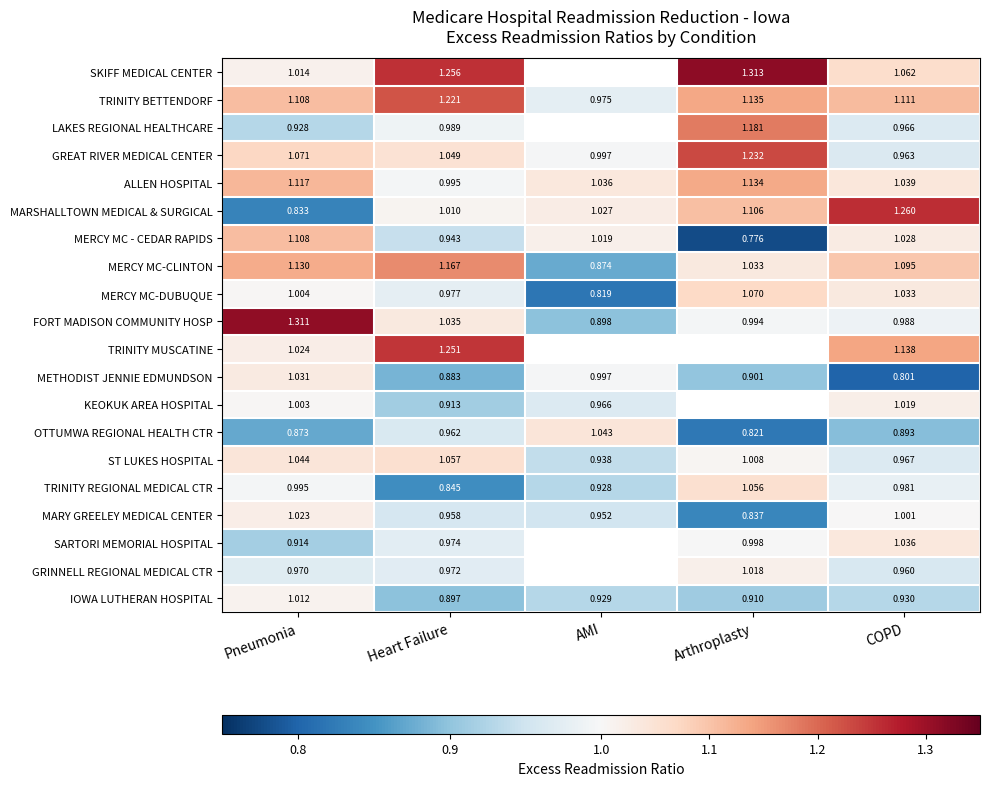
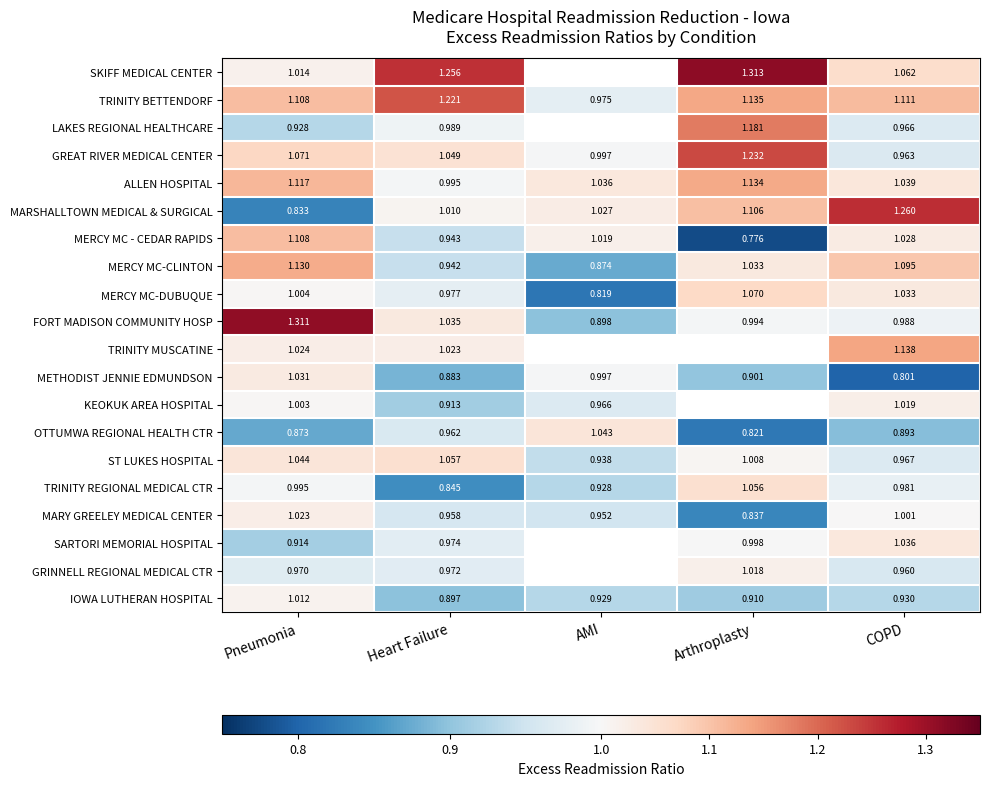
  {
    "SKIFF MEDICAL CENTER": {
      "Pneumonia": 1.014,
      "Heart Failure": 1.256,
      "Arthroplasty": 1.313,
      "COPD": 1.062
    },
    "TRINITY BETTENDORF": {
      "Pneumonia": 1.108,
      "Heart Failure": 1.221,
      "AMI": 0.975,
      "Arthroplasty": 1.135,
      "COPD": 1.111
    },
    "LAKES REGIONAL HEALTHCARE": {
      "Pneumonia": 0.928,
      "Heart Failure": 0.989,
      "Arthroplasty": 1.181,
      "COPD": 0.966
    },
    "GREAT RIVER MEDICAL CENTER": {
      "Pneumonia": 1.071,
      "Heart Failure": 1.049,
      "AMI": 0.997,
      "Arthroplasty": 1.232,
      "COPD": 0.963
    },
    "ALLEN HOSPITAL": {
      "Pneumonia": 1.117,
      "Heart Failure": 0.995,
      "AMI": 1.036,
      "Arthroplasty": 1.134,
      "COPD": 1.039
    },
    "MARSHALLTOWN MEDICAL & SURGICAL": {
      "Pneumonia": 0.833,
      "Heart Failure": 1.010,
      "AMI": 1.027,
      "Arthroplasty": 1.106,
      "COPD": 1.260
    },
    "MERCY MC - CEDAR RAPIDS": {
      "Pneumonia": 1.108,
      "Heart Failure": 0.943,
      "AMI": 1.019,
      "Arthroplasty": 0.776,
      "COPD": 1.028
    },
    "MERCY MC-CLINTON": {
      "Pneumonia": 1.130,
-     "Heart Failure": 1.167,
+     "Heart Failure": 0.942,
      "AMI": 0.874,
      "Arthroplasty": 1.033,
      "COPD": 1.095
    },
    "MERCY MC-DUBUQUE": {
      "Pneumonia": 1.004,
      "Heart Failure": 0.977,
      "AMI": 0.819,
      "Arthroplasty": 1.070,
      "COPD": 1.033
    },
    "FORT MADISON COMMUNITY HOSP": {
      "Pneumonia": 1.311,
      "Heart Failure": 1.035,
      "AMI": 0.898,
      "Arthroplasty": 0.994,
      "COPD": 0.988
    },
    "TRINITY MUSCATINE": {
      "Pneumonia": 1.024,
-     "Heart Failure": 1.251,
+     "Heart Failure": 1.023,
      "COPD": 1.138
    },
    "METHODIST JENNIE EDMUNDSON": {
      "Pneumonia": 1.031,
      "Heart Failure": 0.883,
      "AMI": 0.997,
      "Arthroplasty": 0.901,
      "COPD": 0.801
    },
    "KEOKUK AREA HOSPITAL": {
      "Pneumonia": 1.003,
      "Heart Failure": 0.913,
      "AMI": 0.966,
      "COPD": 1.019
    },
    "OTTUMWA REGIONAL HEALTH CTR": {
      "Pneumonia": 0.873,
      "Heart Failure": 0.962,
      "AMI": 1.043,
      "Arthroplasty": 0.821,
      "COPD": 0.893
    },
    "ST LUKES HOSPITAL": {
      "Pneumonia": 1.044,
      "Heart Failure": 1.057,
      "AMI": 0.938,
      "Arthroplasty": 1.008,
      "COPD": 0.967
    },
    "TRINITY REGIONAL MEDICAL CTR": {
      "Pneumonia": 0.995,
      "Heart Failure": 0.845,
      "AMI": 0.928,
      "Arthroplasty": 1.056,
      "COPD": 0.981
    },
    "MARY GREELEY MEDICAL CENTER": {
      "Pneumonia": 1.023,
      "Heart Failure": 0.958,
      "AMI": 0.952,
      "Arthroplasty": 0.837,
      "COPD": 1.001
    },
    "SARTORI MEMORIAL HOSPITAL": {
      "Pneumonia": 0.914,
      "Heart Failure": 0.974,
      "Arthroplasty": 0.998,
      "COPD": 1.036
    },
    "GRINNELL REGIONAL MEDICAL CTR": {
      "Pneumonia": 0.970,
      "Heart Failure": 0.972,
      "Arthroplasty": 1.018,
      "COPD": 0.960
    },
    "IOWA LUTHERAN HOSPITAL": {
      "Pneumonia": 1.012,
      "Heart Failure": 0.897,
      "AMI": 0.929,
      "Arthroplasty": 0.910,
      "COPD": 0.930
    }
  }
